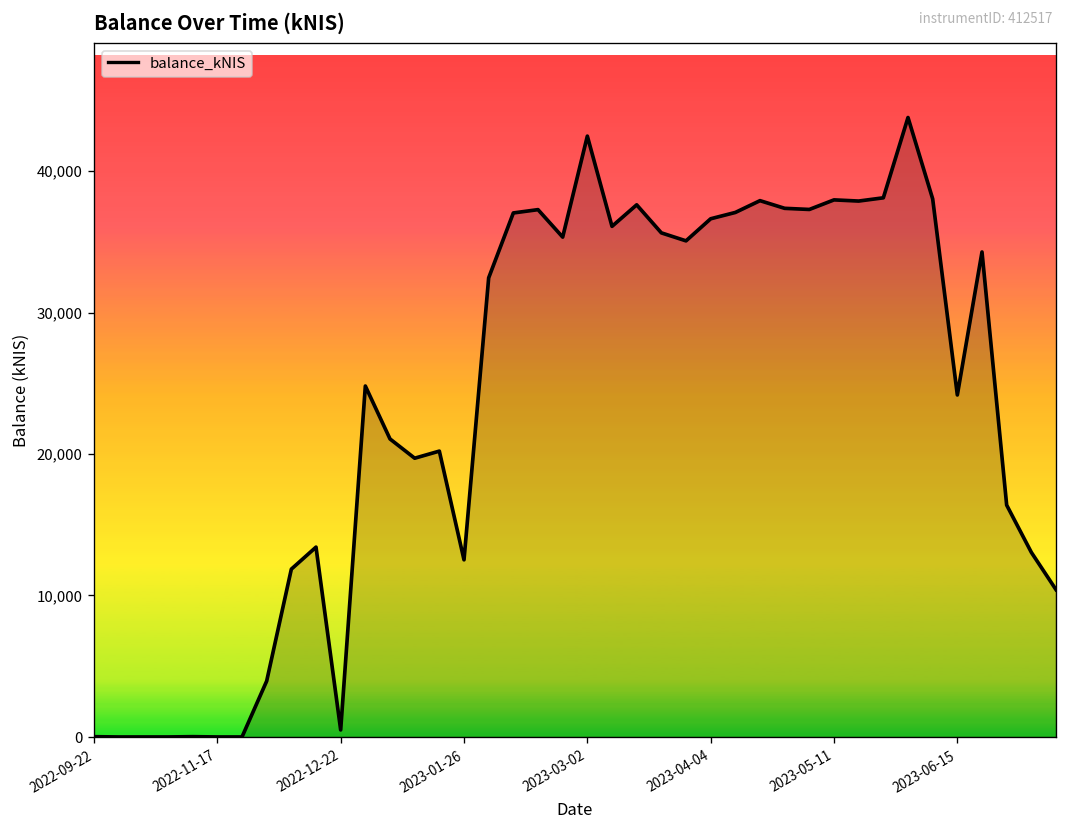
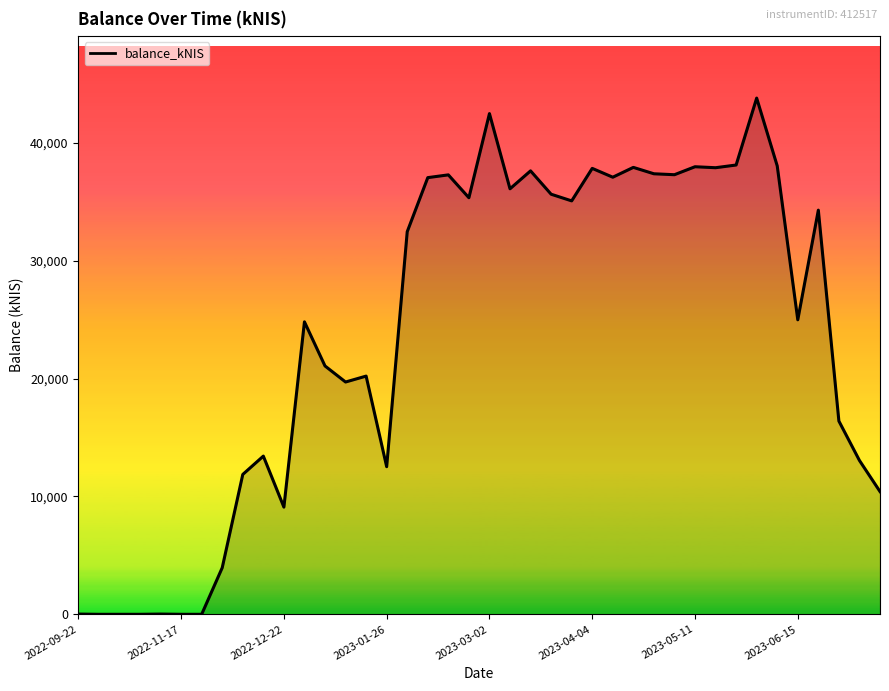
  {
    "2022-09-22": "0",
    "2022-11-17": "0",
-   "2022-12-22": "500",
+   "2022-12-22": "9,100",
    "2023-01-26": "12,500",
    "2023-03-02": "42,500",
-   "2023-04-04": "36,600",
+   "2023-04-04": "37,800",
    "2023-05-11": "38,000",
-   "2023-06-15": "24,200"
+   "2023-06-15": "25,000"
  }
